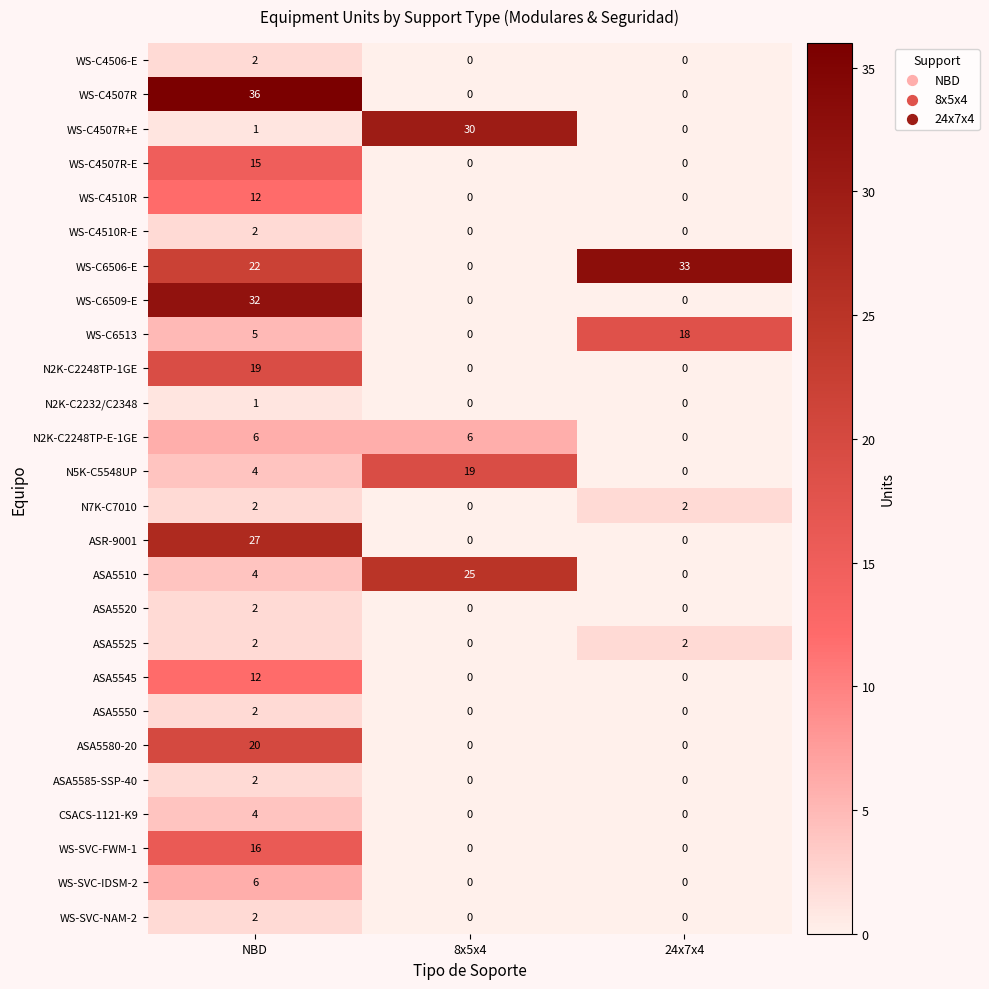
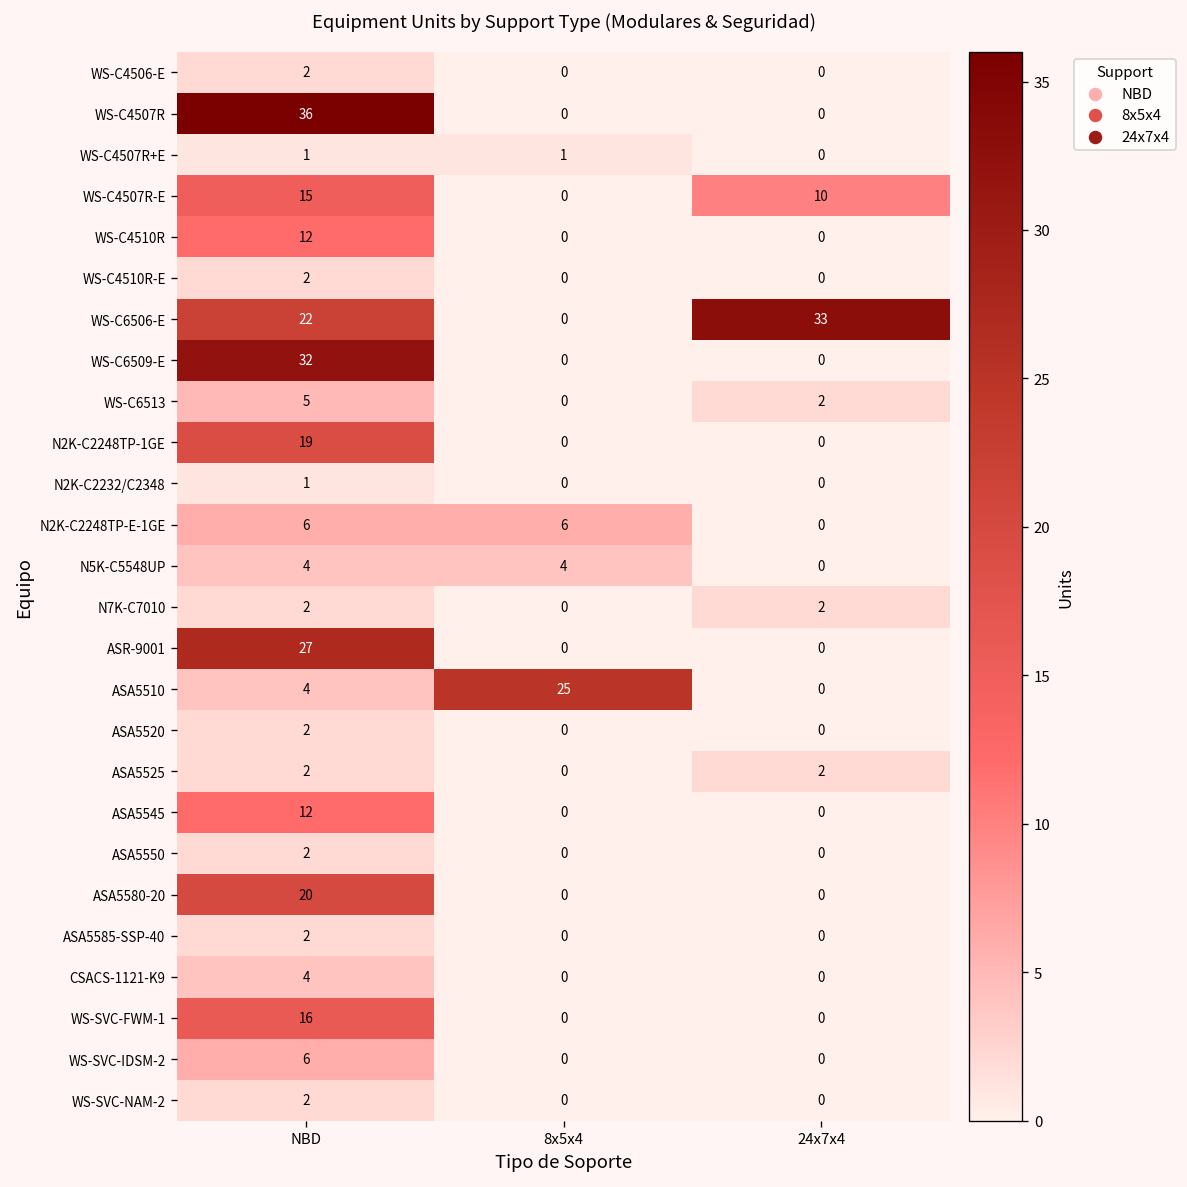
  {
    "WS-C4506-E": {
      "NBD": 2,
      "8x5x4": 0,
      "24x7x4": 0
    },
    "WS-C4507R": {
      "NBD": 36,
      "8x5x4": 0,
      "24x7x4": 0
    },
    "WS-C4507R+E": {
      "NBD": 1,
-     "8x5x4": 30,
+     "8x5x4": 1,
      "24x7x4": 0
    },
    "WS-C4507R-E": {
      "NBD": 15,
      "8x5x4": 0,
-     "24x7x4": 0
+     "24x7x4": 10
    },
    "WS-C4510R": {
      "NBD": 12,
      "8x5x4": 0,
      "24x7x4": 0
    },
    "WS-C4510R-E": {
      "NBD": 2,
      "8x5x4": 0,
      "24x7x4": 0
    },
    "WS-C6506-E": {
      "NBD": 22,
      "8x5x4": 0,
      "24x7x4": 33
    },
    "WS-C6509-E": {
      "NBD": 32,
      "8x5x4": 0,
      "24x7x4": 0
    },
    "WS-C6513": {
      "NBD": 5,
      "8x5x4": 0,
-     "24x7x4": 18
+     "24x7x4": 2
    },
    "N2K-C2248TP-1GE": {
      "NBD": 19,
      "8x5x4": 0,
      "24x7x4": 0
    },
    "N2K-C2232/C2348": {
      "NBD": 1,
      "8x5x4": 0,
      "24x7x4": 0
    },
    "N2K-C2248TP-E-1GE": {
      "NBD": 6,
      "8x5x4": 6,
      "24x7x4": 0
    },
    "N5K-C5548UP": {
      "NBD": 4,
-     "8x5x4": 19,
+     "8x5x4": 4,
      "24x7x4": 0
    },
    "N7K-C7010": {
      "NBD": 2,
      "8x5x4": 0,
      "24x7x4": 2
    },
    "ASR-9001": {
      "NBD": 27,
      "8x5x4": 0,
      "24x7x4": 0
    },
    "ASA5510": {
      "NBD": 4,
      "8x5x4": 25,
      "24x7x4": 0
    },
    "ASA5520": {
      "NBD": 2,
      "8x5x4": 0,
      "24x7x4": 0
    },
    "ASA5525": {
      "NBD": 2,
      "8x5x4": 0,
      "24x7x4": 2
    },
    "ASA5545": {
      "NBD": 12,
      "8x5x4": 0,
      "24x7x4": 0
    },
    "ASA5550": {
      "NBD": 2,
      "8x5x4": 0,
      "24x7x4": 0
    },
    "ASA5580-20": {
      "NBD": 20,
      "8x5x4": 0,
      "24x7x4": 0
    },
    "ASA5585-SSP-40": {
      "NBD": 2,
      "8x5x4": 0,
      "24x7x4": 0
    },
    "CSACS-1121-K9": {
      "NBD": 4,
      "8x5x4": 0,
      "24x7x4": 0
    },
    "WS-SVC-FWM-1": {
      "NBD": 16,
      "8x5x4": 0,
      "24x7x4": 0
    },
    "WS-SVC-IDSM-2": {
      "NBD": 6,
      "8x5x4": 0,
      "24x7x4": 0
    },
    "WS-SVC-NAM-2": {
      "NBD": 2,
      "8x5x4": 0,
      "24x7x4": 0
    }
  }
